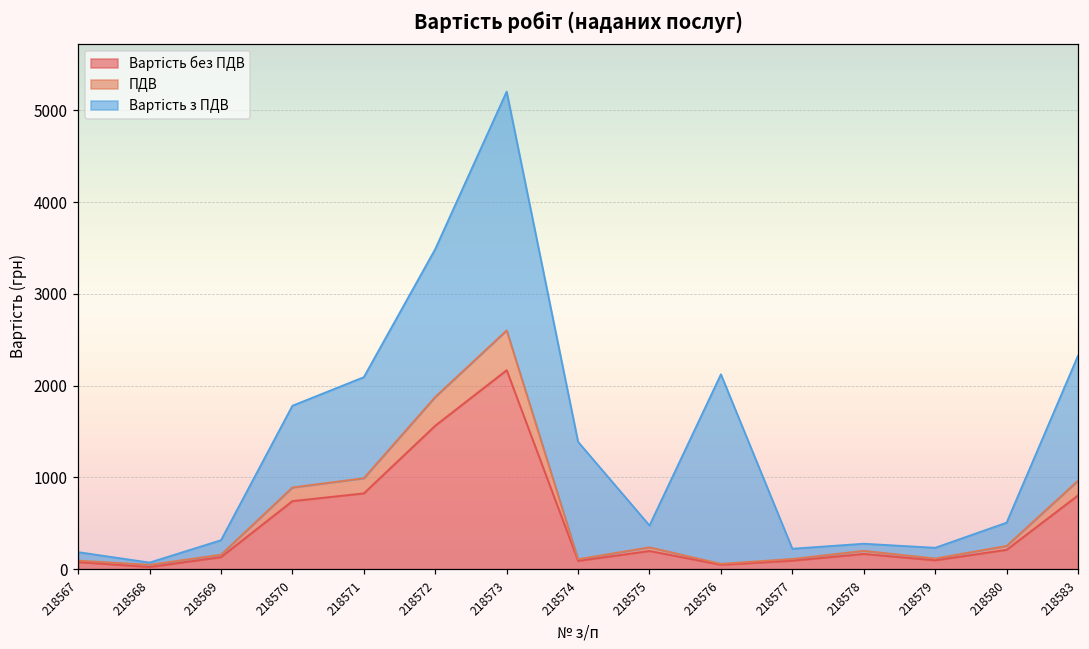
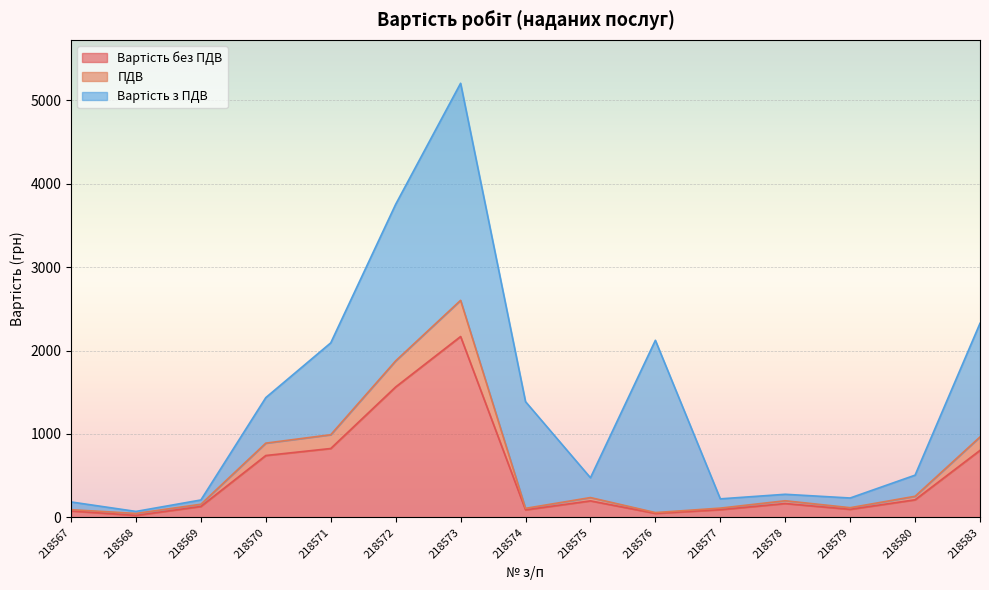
  {
    "Вартість з ПДВ": {
      "218567": 100,
-     "218569": 200,
-     "218570": 900,
+     "218569": 100,
+     "218570": 500,
      "218571": 1100,
-     "218572": 1600,
+     "218572": 1900,
      "218573": 2600,
      "218574": 1300,
      "218575": 200,
      "218576": 2100,
      "218577": 100,
      "218578": 100,
      "218579": 100,
      "218580": 300,
      "218583": 1400
    }
  }
